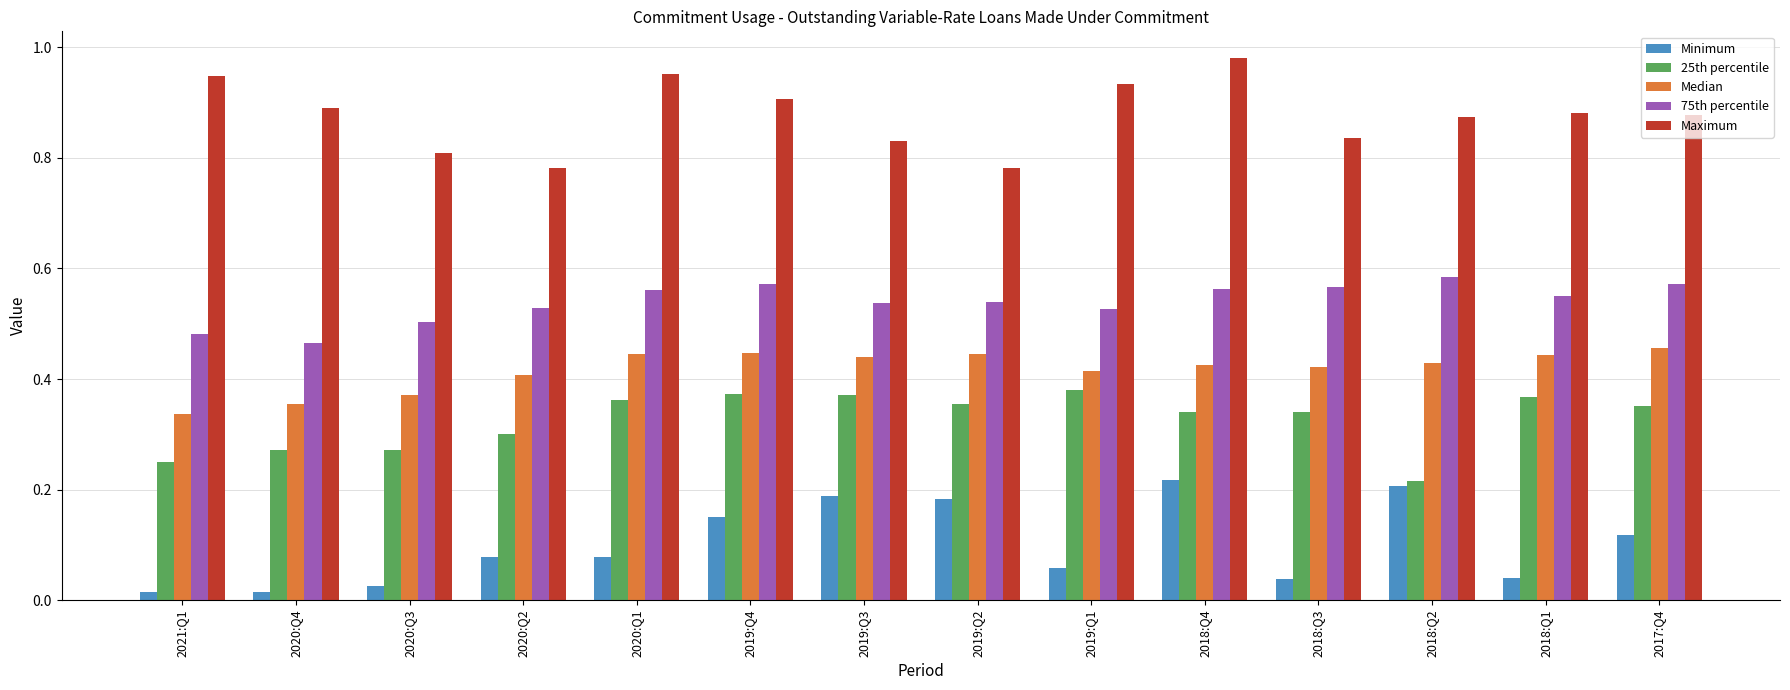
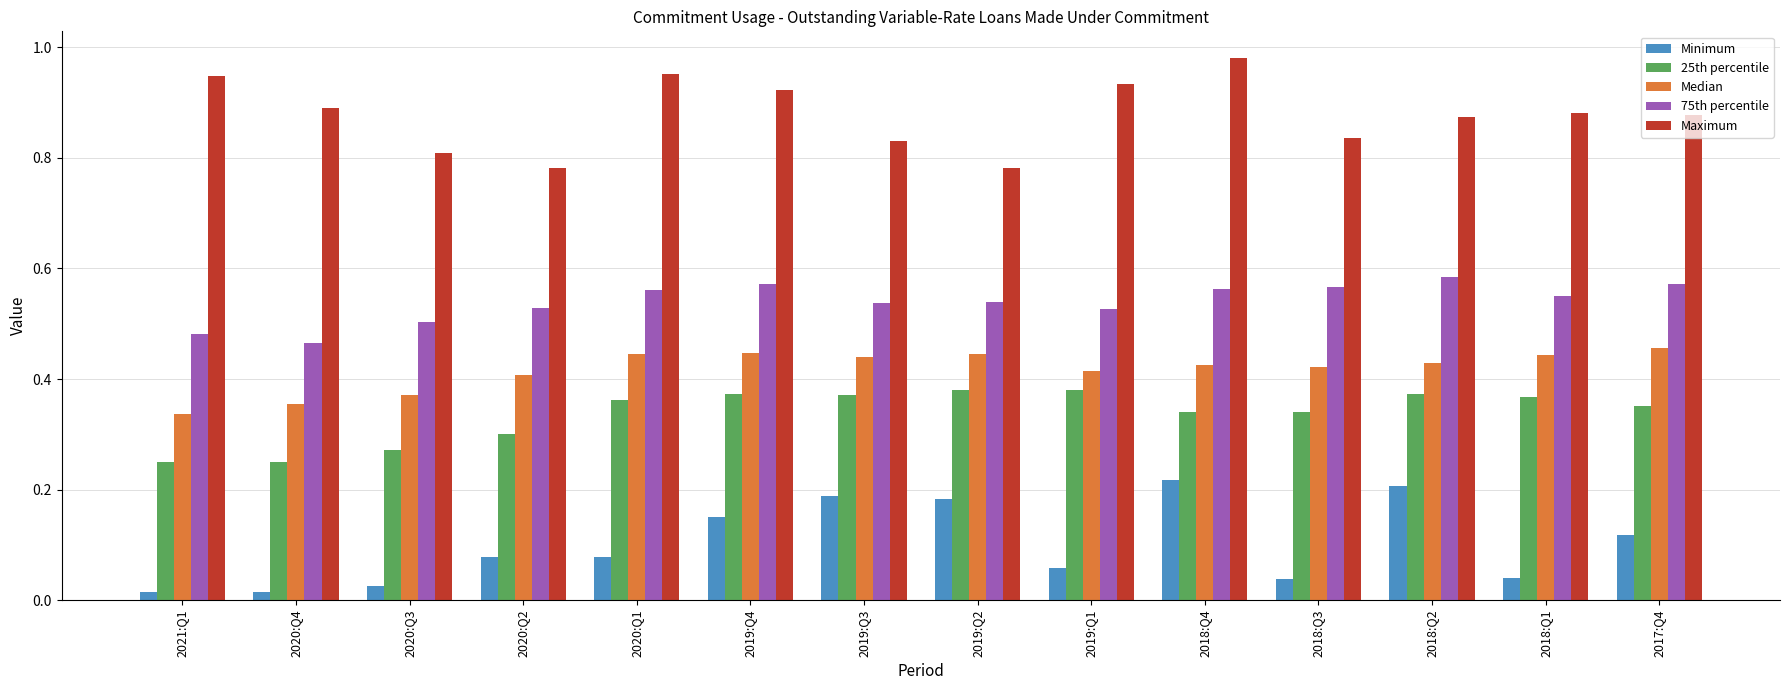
  {
    "Minimum": {
      "2021:Q1": 0.01,
      "2020:Q4": 0.01,
      "2020:Q3": 0.03,
      "2020:Q2": 0.08,
      "2020:Q1": 0.08,
      "2019:Q4": 0.15,
      "2019:Q3": 0.19,
      "2019:Q2": 0.18,
      "2019:Q1": 0.06,
      "2018:Q4": 0.22,
      "2018:Q3": 0.04,
      "2018:Q2": 0.21,
      "2018:Q1": 0.04,
      "2017:Q4": 0.12
    },
    "25th percentile": {
      "2021:Q1": 0.25,
-     "2020:Q4": 0.27,
+     "2020:Q4": 0.25,
      "2020:Q3": 0.27,
      "2020:Q2": 0.30,
      "2020:Q1": 0.36,
      "2019:Q4": 0.37,
      "2019:Q3": 0.37,
-     "2019:Q2": 0.35,
+     "2019:Q2": 0.38,
      "2019:Q1": 0.38,
      "2018:Q4": 0.34,
      "2018:Q3": 0.34,
-     "2018:Q2": 0.22,
+     "2018:Q2": 0.37,
      "2018:Q1": 0.37,
      "2017:Q4": 0.35
    },
    "Median": {
      "2021:Q1": 0.34,
      "2020:Q4": 0.35,
      "2020:Q3": 0.37,
      "2020:Q2": 0.41,
      "2020:Q1": 0.44,
      "2019:Q4": 0.45,
      "2019:Q3": 0.44,
      "2019:Q2": 0.44,
      "2019:Q1": 0.41,
      "2018:Q4": 0.43,
      "2018:Q3": 0.42,
      "2018:Q2": 0.43,
      "2018:Q1": 0.44,
      "2017:Q4": 0.46
    },
    "75th percentile": {
      "2021:Q1": 0.48,
      "2020:Q4": 0.47,
      "2020:Q3": 0.50,
      "2020:Q2": 0.53,
      "2020:Q1": 0.56,
      "2019:Q4": 0.57,
      "2019:Q3": 0.54,
      "2019:Q2": 0.54,
      "2019:Q1": 0.53,
      "2018:Q4": 0.56,
      "2018:Q3": 0.57,
      "2018:Q2": 0.59,
      "2018:Q1": 0.55,
      "2017:Q4": 0.57
    },
    "Maximum": {
      "2021:Q1": 0.95,
      "2020:Q4": 0.89,
      "2020:Q3": 0.81,
      "2020:Q2": 0.78,
      "2020:Q1": 0.95,
-     "2019:Q4": 0.91,
+     "2019:Q4": 0.92,
      "2019:Q3": 0.83,
      "2019:Q2": 0.78,
      "2019:Q1": 0.93,
      "2018:Q4": 0.98,
      "2018:Q3": 0.84,
      "2018:Q2": 0.87,
      "2018:Q1": 0.88
    }
  }
